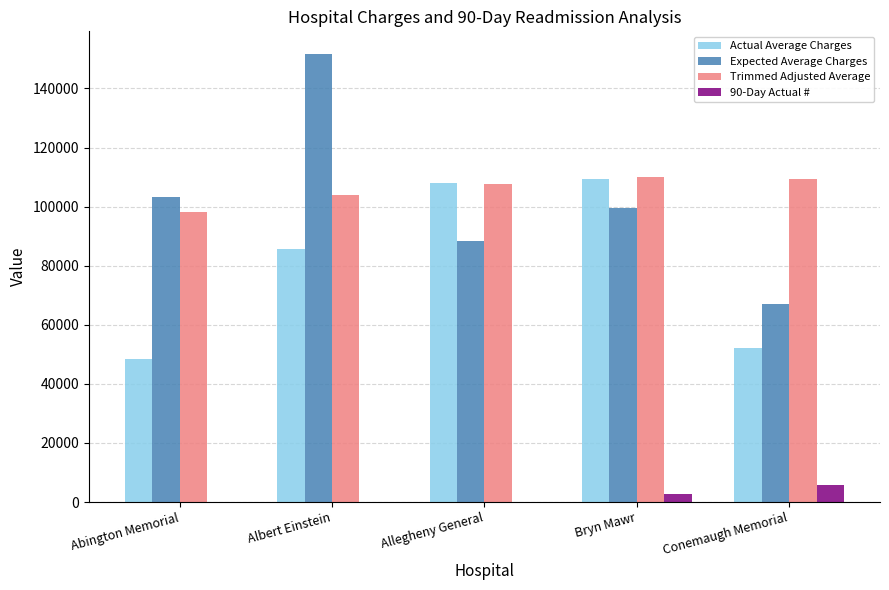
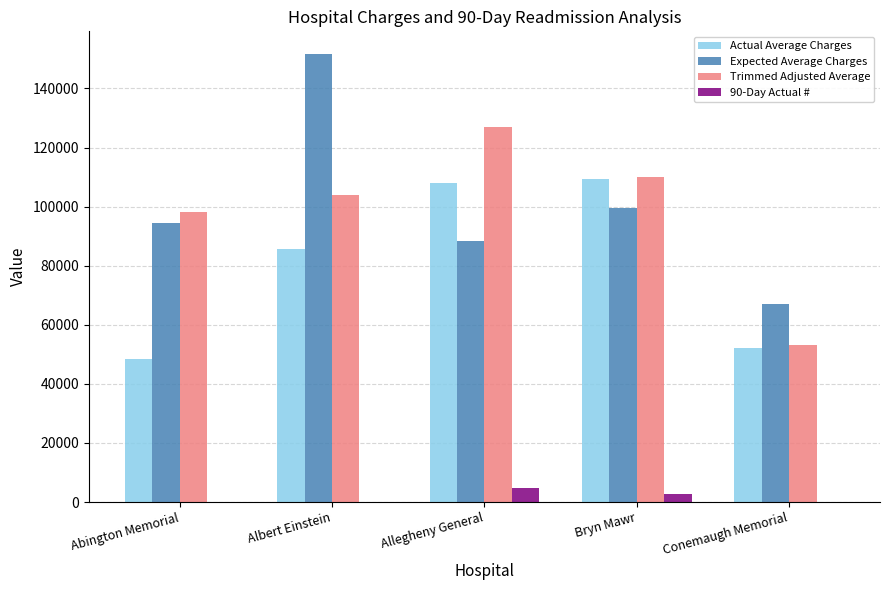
  {
    "Actual Average Charges": {
      "Abington Memorial": 48000,
      "Albert Einstein": 86000,
      "Allegheny General": 108000,
      "Bryn Mawr": 110000,
      "Conemaugh Memorial": 52000
    },
    "Expected Average Charges": {
-     "Abington Memorial": 103000,
+     "Abington Memorial": 94000,
      "Albert Einstein": 152000,
      "Allegheny General": 88000,
      "Bryn Mawr": 99000,
      "Conemaugh Memorial": 67000
    },
    "Trimmed Adjusted Average": {
      "Abington Memorial": 98000,
      "Albert Einstein": 104000,
-     "Allegheny General": 108000,
+     "Allegheny General": 127000,
      "Bryn Mawr": 110000,
-     "Conemaugh Memorial": 110000
+     "Conemaugh Memorial": 53000
    },
    "90-Day Actual #": {
-     "Allegheny General": 0,
+     "Allegheny General": 5000,
      "Bryn Mawr": 3000,
-     "Conemaugh Memorial": 6000
+     "Conemaugh Memorial": 0
    }
  }
